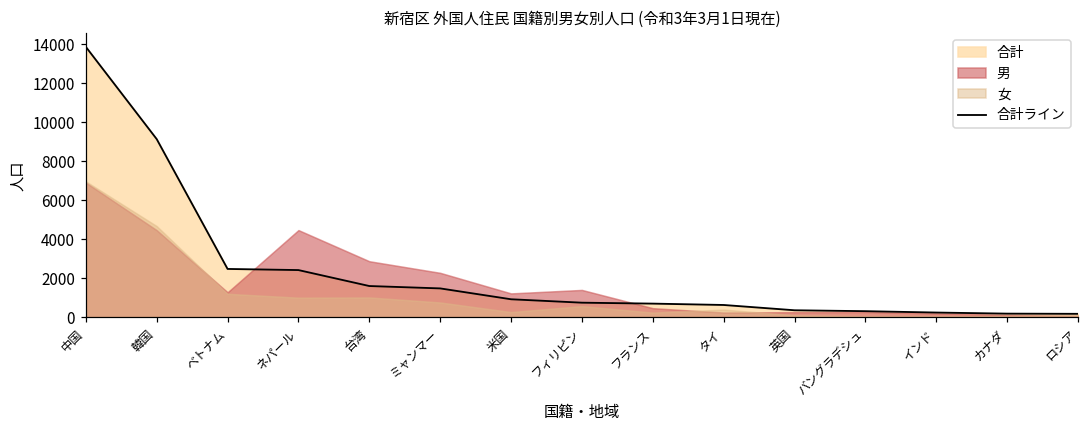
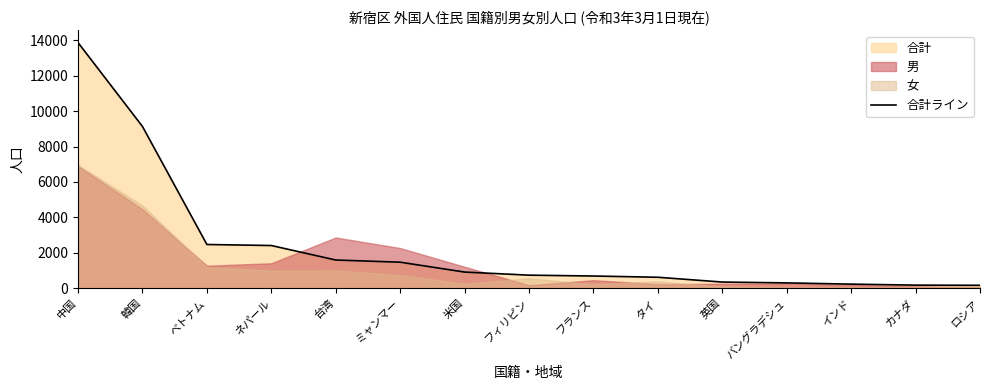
  {
    "男": {
      "韓国": 4500,
-     "ネパール": 4500,
+     "ネパール": 1400,
      "台湾": 2900,
      "ミャンマー": 2300,
      "米国": 1200,
-     "フィリピン": 1400,
+     "フィリピン": 200,
      "フランス": 500,
      "タイ": 200
    }
  }
